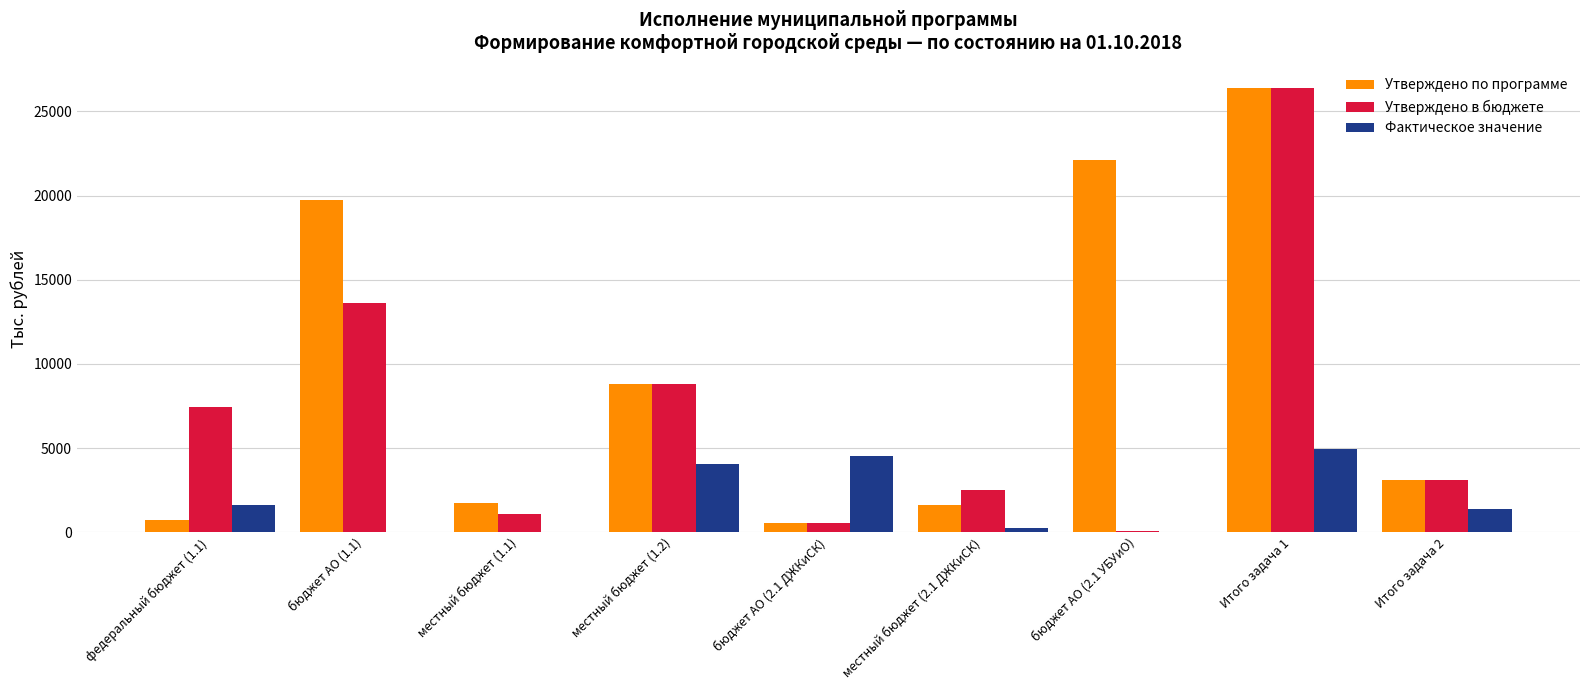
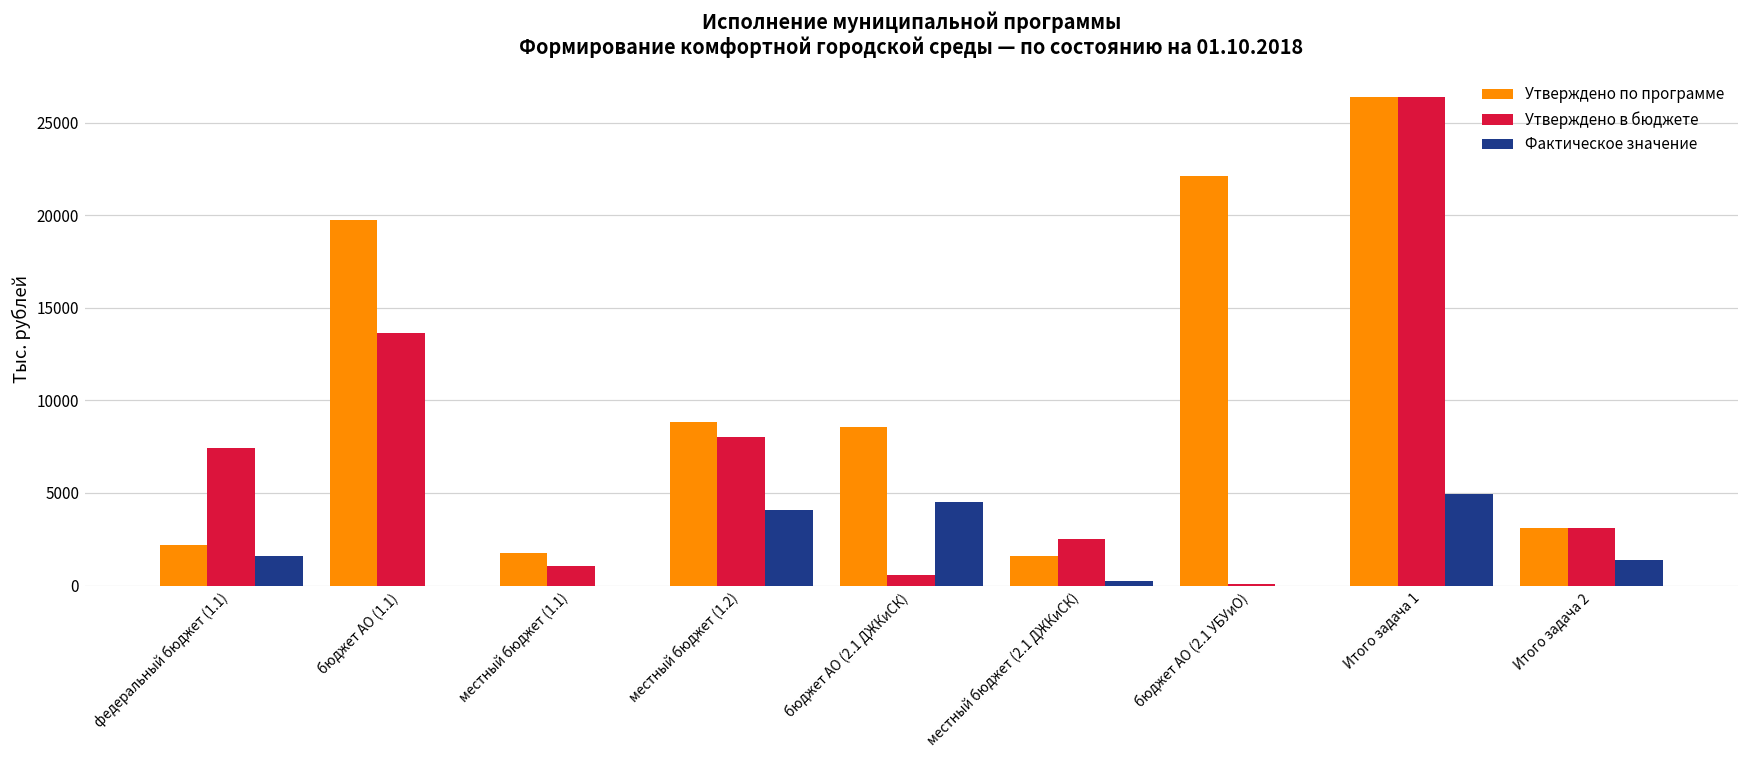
  {
    "Утверждено по программе": {
-     "федеральный бюджет (1.1)": 800,
+     "федеральный бюджет (1.1)": 2200,
      "бюджет АО (1.1)": 19700,
      "местный бюджет (1.1)": 1800,
      "местный бюджет (1.2)": 8800,
-     "бюджет АО (2.1 ДЖКиСК)": 600,
+     "бюджет АО (2.1 ДЖКиСК)": 8600,
      "местный бюджет (2.1 ДЖКиСК)": 1600,
      "бюджет АО (2.1 УБУиО)": 22100,
      "Итого задача 1": 26400,
      "Итого задача 2": 3100
    },
    "Утверждено в бюджете": {
      "федеральный бюджет (1.1)": 7400,
      "бюджет АО (1.1)": 13600,
      "местный бюджет (1.1)": 1100,
-     "местный бюджет (1.2)": 8800,
+     "местный бюджет (1.2)": 8000,
      "бюджет АО (2.1 ДЖКиСК)": 600,
      "местный бюджет (2.1 ДЖКиСК)": 2500,
      "Итого задача 1": 26400,
      "Итого задача 2": 3100
    },
    "Фактическое значение": {
      "федеральный бюджет (1.1)": 1600,
      "бюджет АО (1.1)": 0,
      "местный бюджет (1.1)": 0,
      "местный бюджет (1.2)": 4100,
      "бюджет АО (2.1 ДЖКиСК)": 4500,
      "местный бюджет (2.1 ДЖКиСК)": 300,
      "бюджет АО (2.1 УБУиО)": 0,
      "Итого задача 1": 4900,
      "Итого задача 2": 1400
    }
  }
